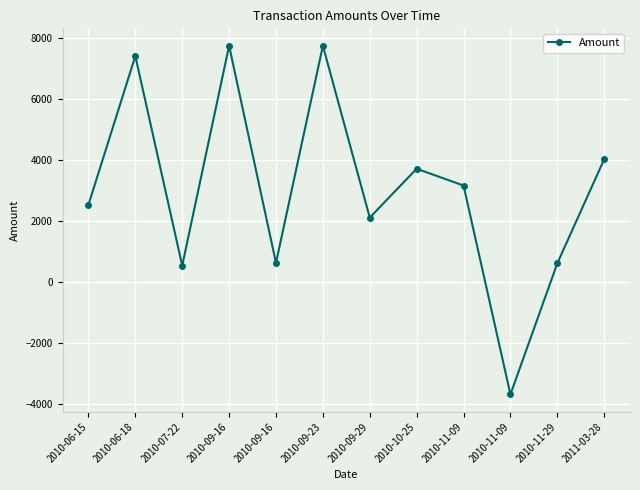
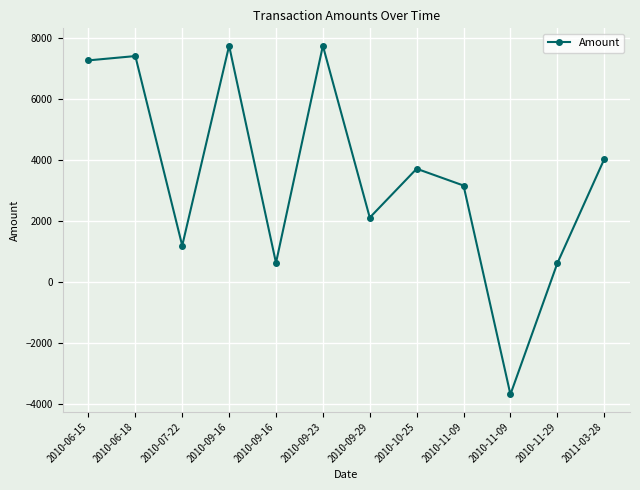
  {
-   "2010-06-15": 2500,
+   "2010-06-15": 7300,
    "2010-06-18": 7400,
-   "2010-07-22": 500,
+   "2010-07-22": 1200,
    "2010-09-23": 7700,
    "2010-09-29": 2100,
    "2010-10-25": 3700,
    "2010-11-29": 600,
    "2011-03-28": 4000
  }
